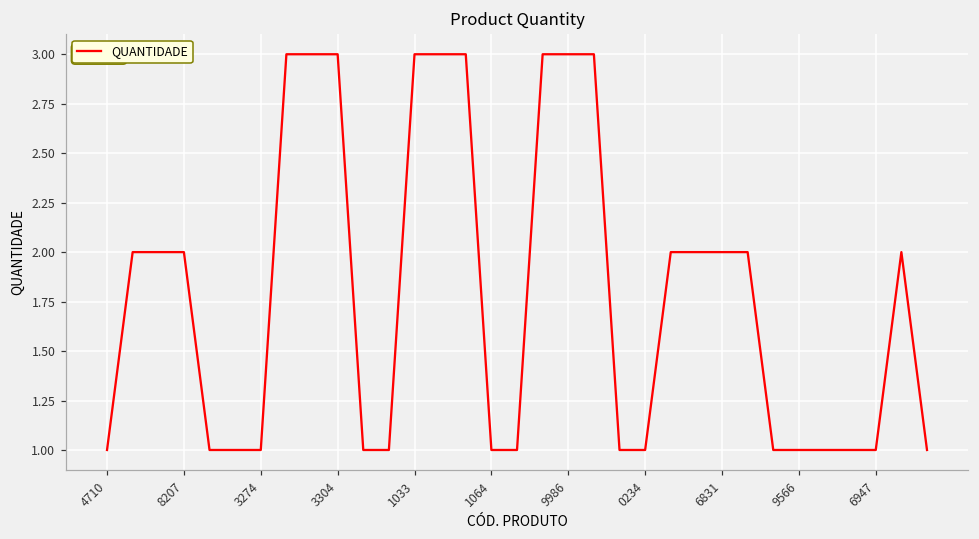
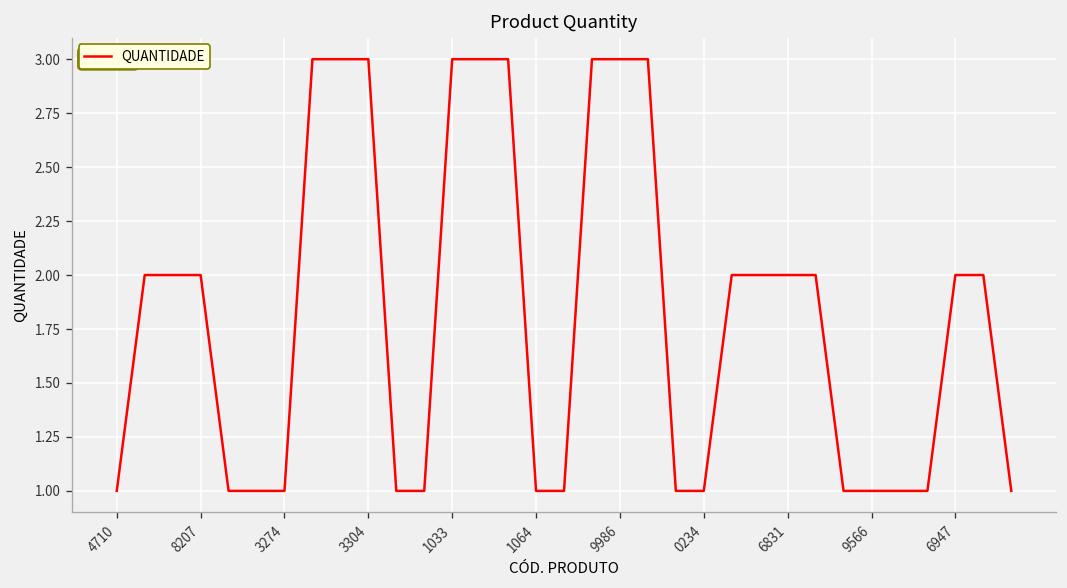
  {
    "4710": 1,
    "8207": 2,
    "3274": 1,
    "3304": 3,
    "1033": 3,
    "1064": 1,
    "9986": 3,
    "0234": 1,
    "6831": 2,
    "9566": 1,
-   "6947": 1
+   "6947": 2
  }
